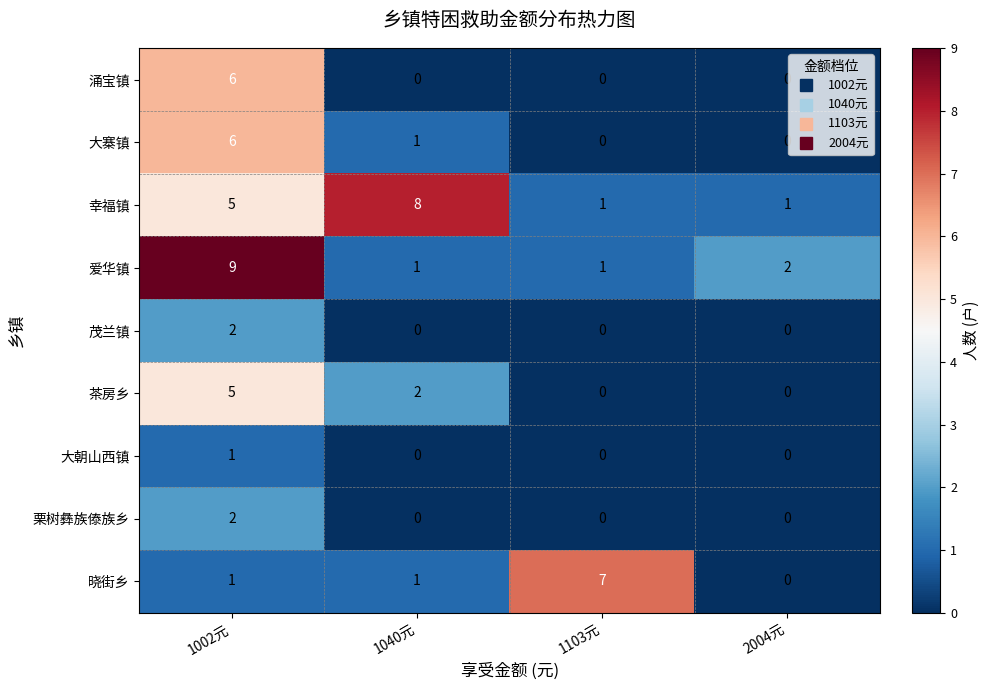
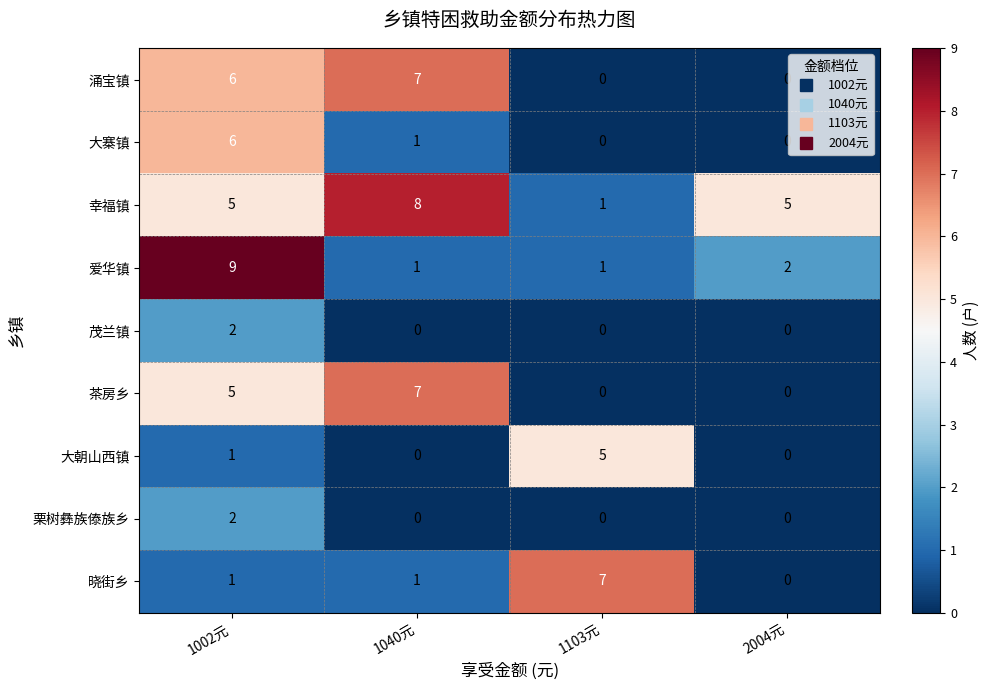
  {
    "涌宝镇": {
      "1002元": 6,
-     "1040元": 0,
+     "1040元": 7,
      "1103元": 0
    },
    "大寨镇": {
      "1002元": 6,
      "1040元": 1,
      "1103元": 0
    },
    "幸福镇": {
      "1002元": 5,
      "1040元": 8,
      "1103元": 1,
-     "2004元": 1
+     "2004元": 5
    },
    "爱华镇": {
      "1002元": 9,
      "1040元": 1,
      "1103元": 1,
      "2004元": 2
    },
    "茂兰镇": {
      "1002元": 2,
      "1040元": 0,
      "1103元": 0,
      "2004元": 0
    },
    "茶房乡": {
      "1002元": 5,
-     "1040元": 2,
+     "1040元": 7,
      "1103元": 0,
      "2004元": 0
    },
    "大朝山西镇": {
      "1002元": 1,
      "1040元": 0,
-     "1103元": 0,
+     "1103元": 5,
      "2004元": 0
    },
    "栗树彝族傣族乡": {
      "1002元": 2,
      "1040元": 0,
      "1103元": 0,
      "2004元": 0
    },
    "晓街乡": {
      "1002元": 1,
      "1040元": 1,
      "1103元": 7,
      "2004元": 0
    }
  }
